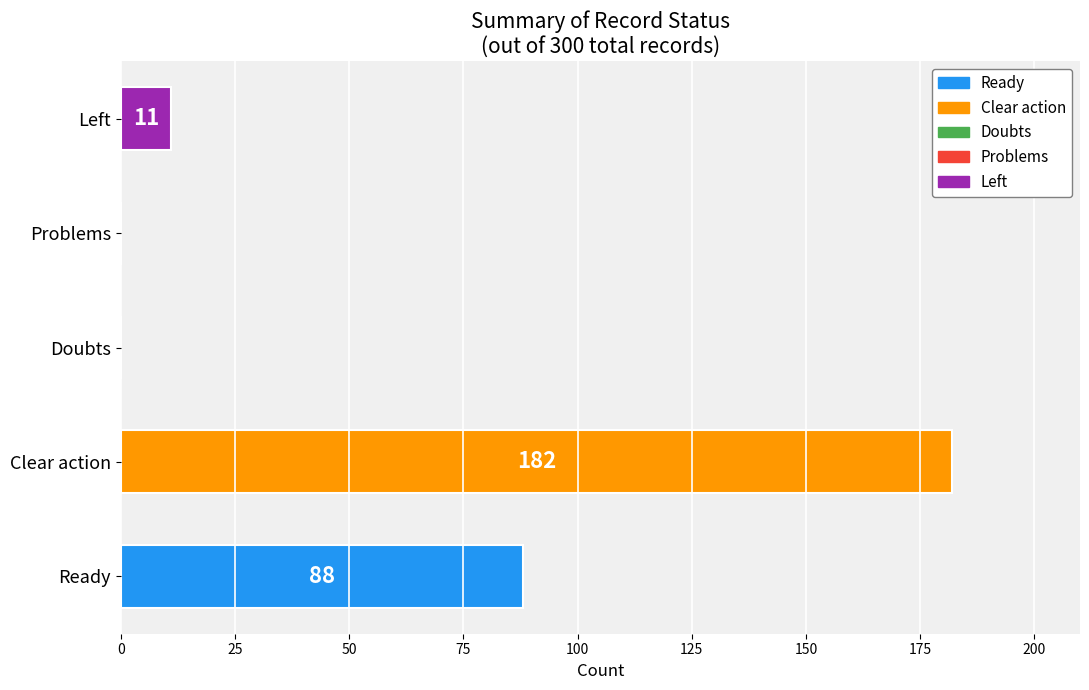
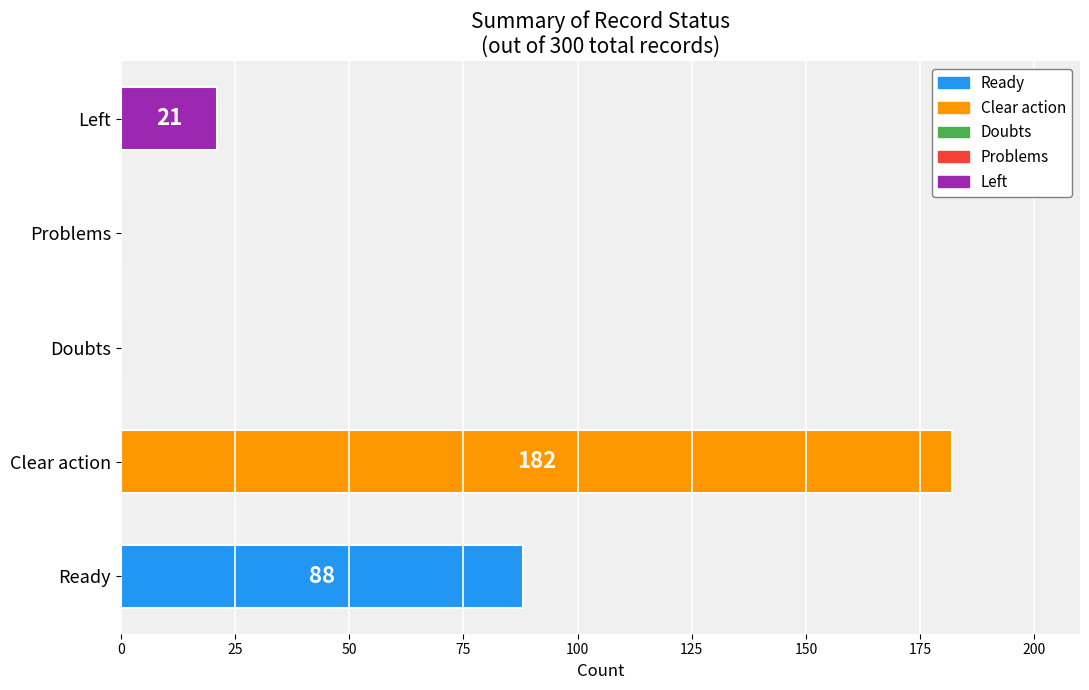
  {
-   "Left": 11,
+   "Left": 21,
    "Clear action": 182,
    "Ready": 88
  }
